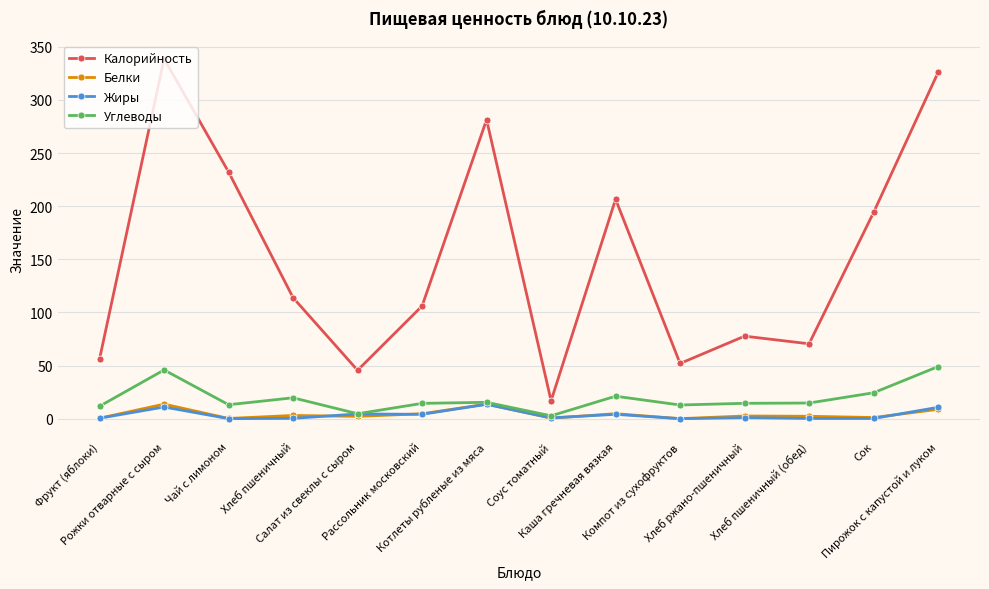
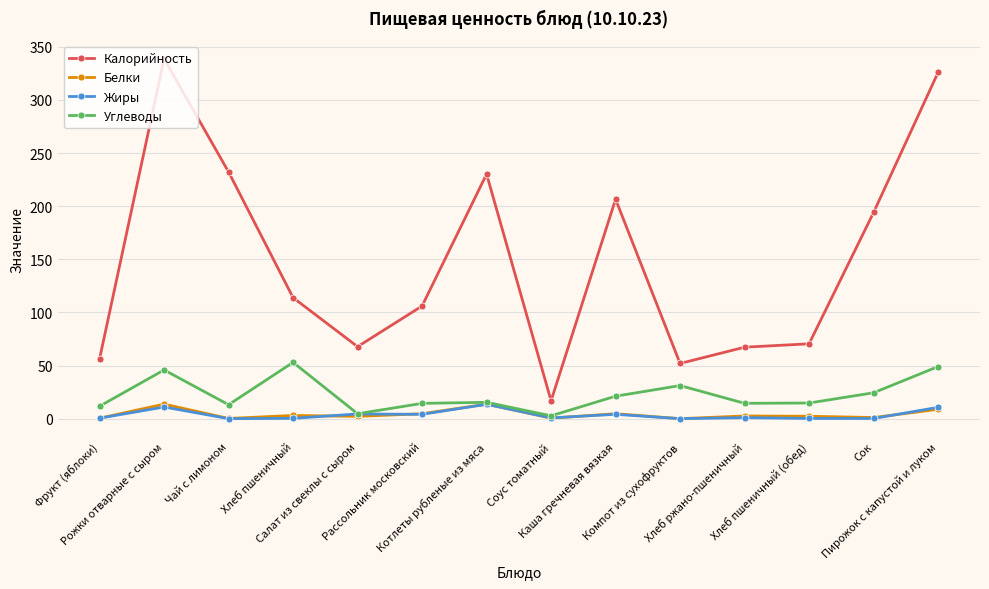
  {
    "Калорийность": {
      "Фрукт (яблоки)": 56,
      "Чай с лимоном": 232,
      "Хлеб пшеничный": 114,
-     "Салат из свеклы с сыром": 46,
+     "Салат из свеклы с сыром": 68,
      "Рассольник московский": 106,
-     "Котлеты рубленые из мяса": 281,
+     "Котлеты рубленые из мяса": 230,
      "Соус томатный": 17,
      "Каша гречневая вязкая": 207,
      "Компот из сухофруктов": 52,
-     "Хлеб ржано-пшеничный": 78,
+     "Хлеб ржано-пшеничный": 67,
      "Хлеб пшеничный (обед)": 71,
      "Сок": 194,
      "Пирожок с капустой и луком": 326
    },
    "Белки": {
      "Рожки отварные с сыром": 14,
      "Хлеб пшеничный": 3
    },
    "Жиры": {
      "Рожки отварные с сыром": 11,
      "Хлеб пшеничный": 0
    },
    "Углеводы": {
      "Фрукт (яблоки)": 12,
      "Рожки отварные с сыром": 46,
      "Чай с лимоном": 13,
-     "Хлеб пшеничный": 20,
+     "Хлеб пшеничный": 53,
      "Рассольник московский": 14,
      "Каша гречневая вязкая": 21,
-     "Компот из сухофруктов": 13,
+     "Компот из сухофруктов": 31,
      "Хлеб ржано-пшеничный": 14,
      "Хлеб пшеничный (обед)": 15,
      "Сок": 24,
      "Пирожок с капустой и луком": 49
    }
  }
